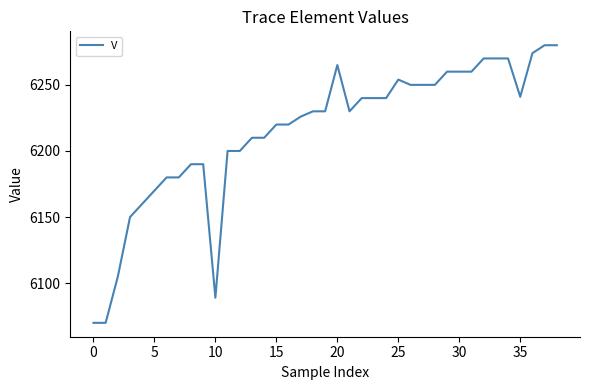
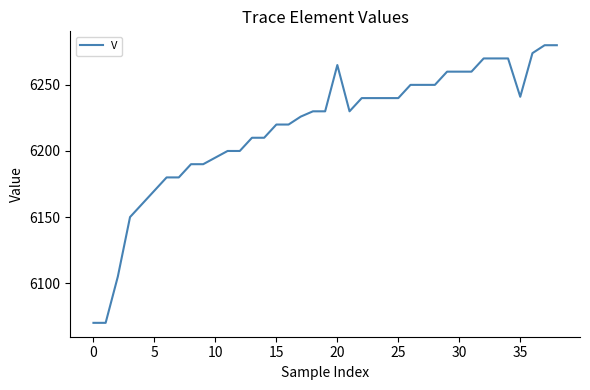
  {
    "0": 6070,
    "5": 6170,
-   "10": 6089,
+   "10": 6195,
    "15": 6220,
    "20": 6265,
-   "25": 6254,
+   "25": 6240,
    "30": 6260,
    "35": 6241
  }
